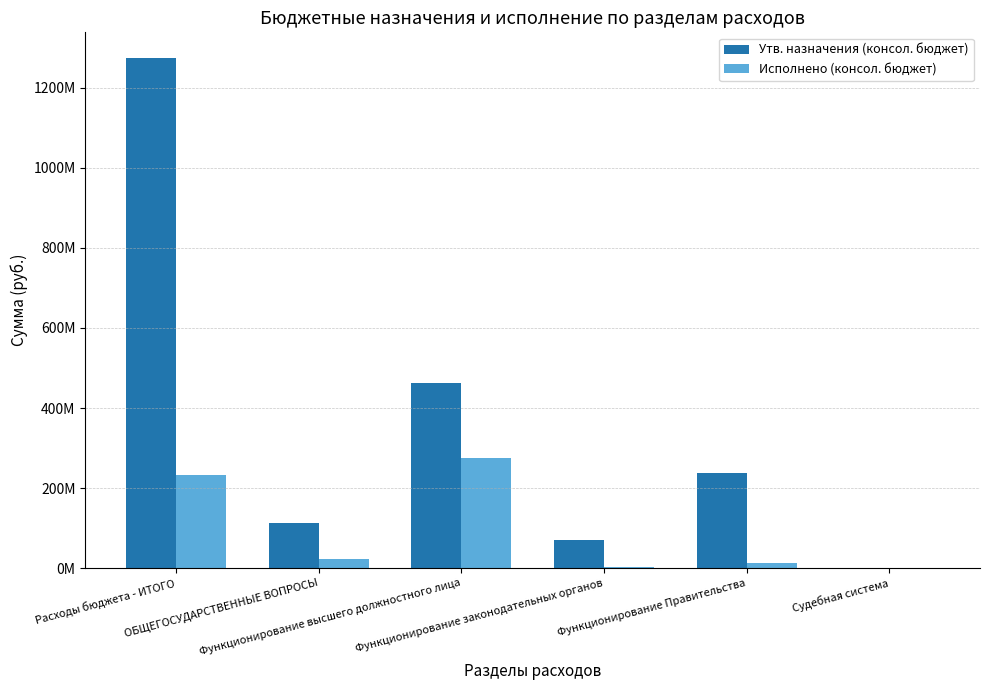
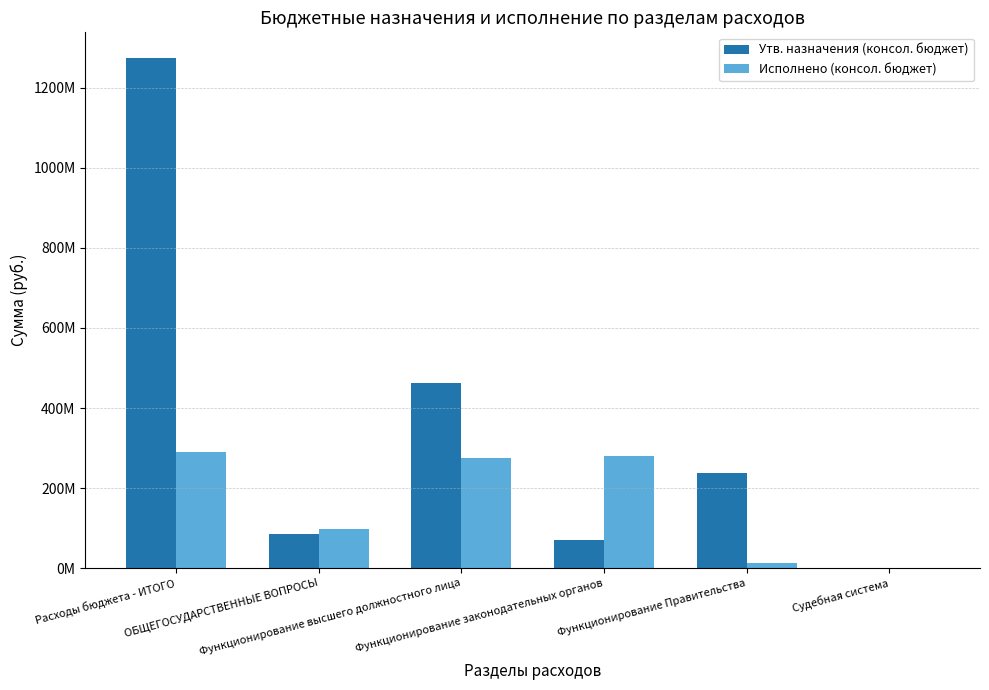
  {
    "Утв. назначения (консол. бюджет)": {
      "Расходы бюджета - ИТОГО": 1270000000,
-     "ОБЩЕГОСУДАРСТВЕННЫЕ ВОПРОСЫ": 110000000,
+     "ОБЩЕГОСУДАРСТВЕННЫЕ ВОПРОСЫ": 80000000,
      "Функционирование высшего должностного лица": 460000000,
      "Функционирование законодательных органов": 70000000,
      "Функционирование Правительства": 240000000
    },
    "Исполнено (консол. бюджет)": {
-     "Расходы бюджета - ИТОГО": 230000000,
-     "ОБЩЕГОСУДАРСТВЕННЫЕ ВОПРОСЫ": 20000000,
+     "Расходы бюджета - ИТОГО": 290000000,
+     "ОБЩЕГОСУДАРСТВЕННЫЕ ВОПРОСЫ": 100000000,
      "Функционирование высшего должностного лица": 270000000,
-     "Функционирование законодательных органов": 0,
+     "Функционирование законодательных органов": 280000000,
      "Функционирование Правительства": 10000000,
      "Судебная система": 0
    }
  }
